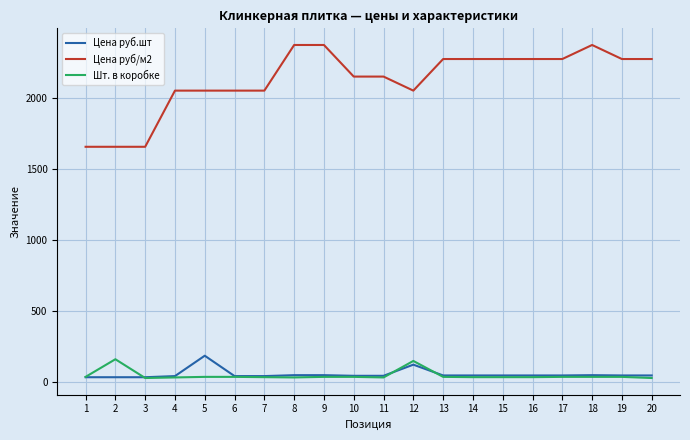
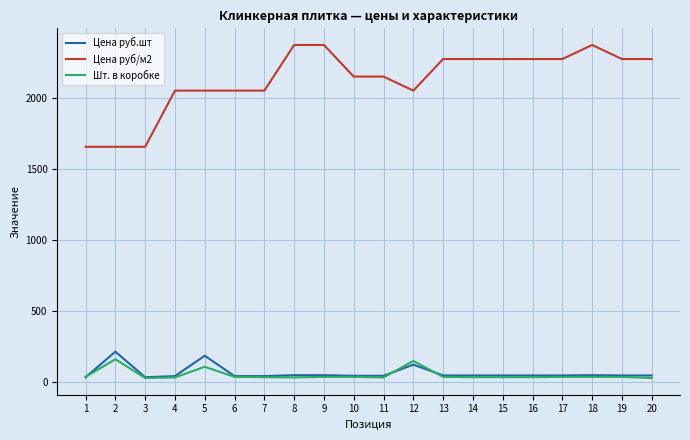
  {
    "Цена руб.шт": {
-     "2": 30,
+     "2": 210,
      "5": 180,
      "12": 120,
      "20": 50
    },
    "Цена руб/м2": {
      "1": 1650,
      "2": 1650,
      "3": 1650,
      "4": 2050,
      "5": 2050,
      "6": 2050,
      "7": 2050,
      "8": 2370,
      "9": 2370,
      "10": 2150,
      "11": 2150,
      "12": 2050,
      "13": 2270,
      "14": 2270,
      "15": 2270,
      "16": 2270,
      "17": 2270,
      "18": 2370,
      "19": 2270,
      "20": 2270
    },
    "Шт. в коробке": {
      "2": 160,
-     "5": 40,
+     "5": 110,
      "12": 150,
      "20": 30
    }
  }
